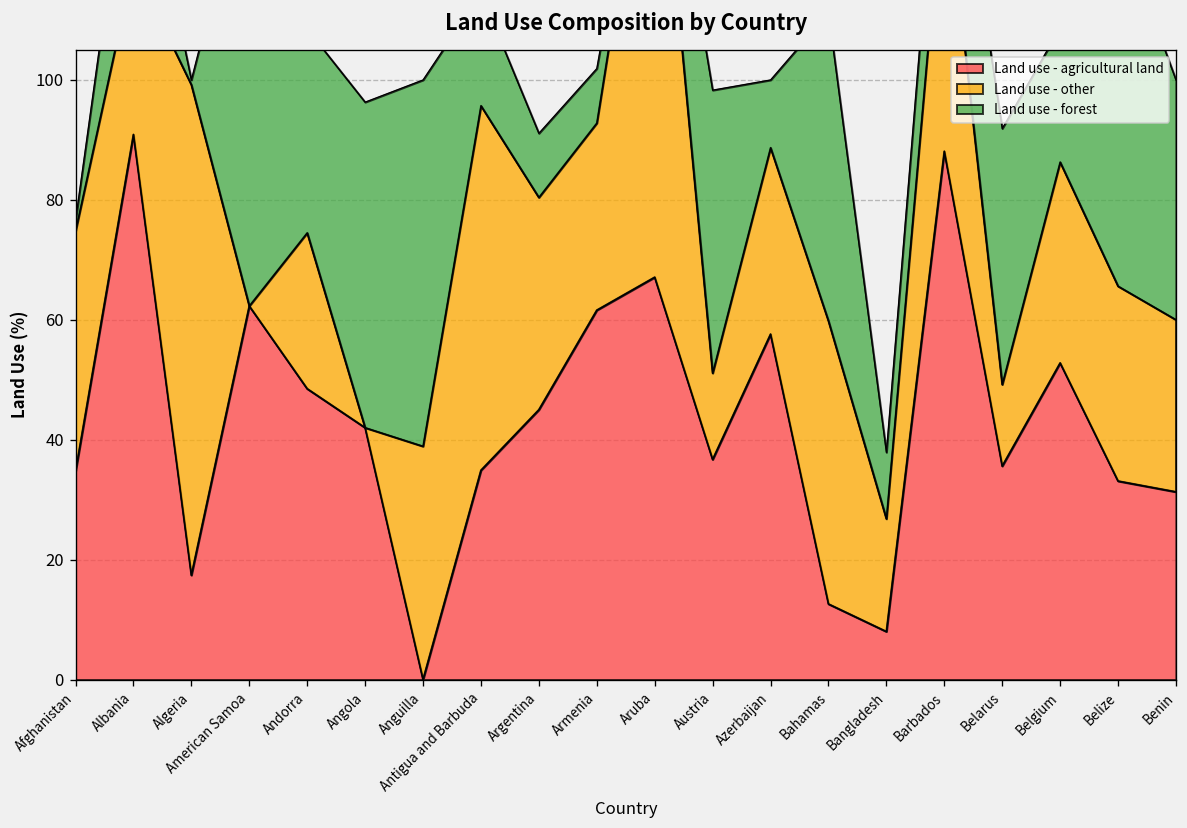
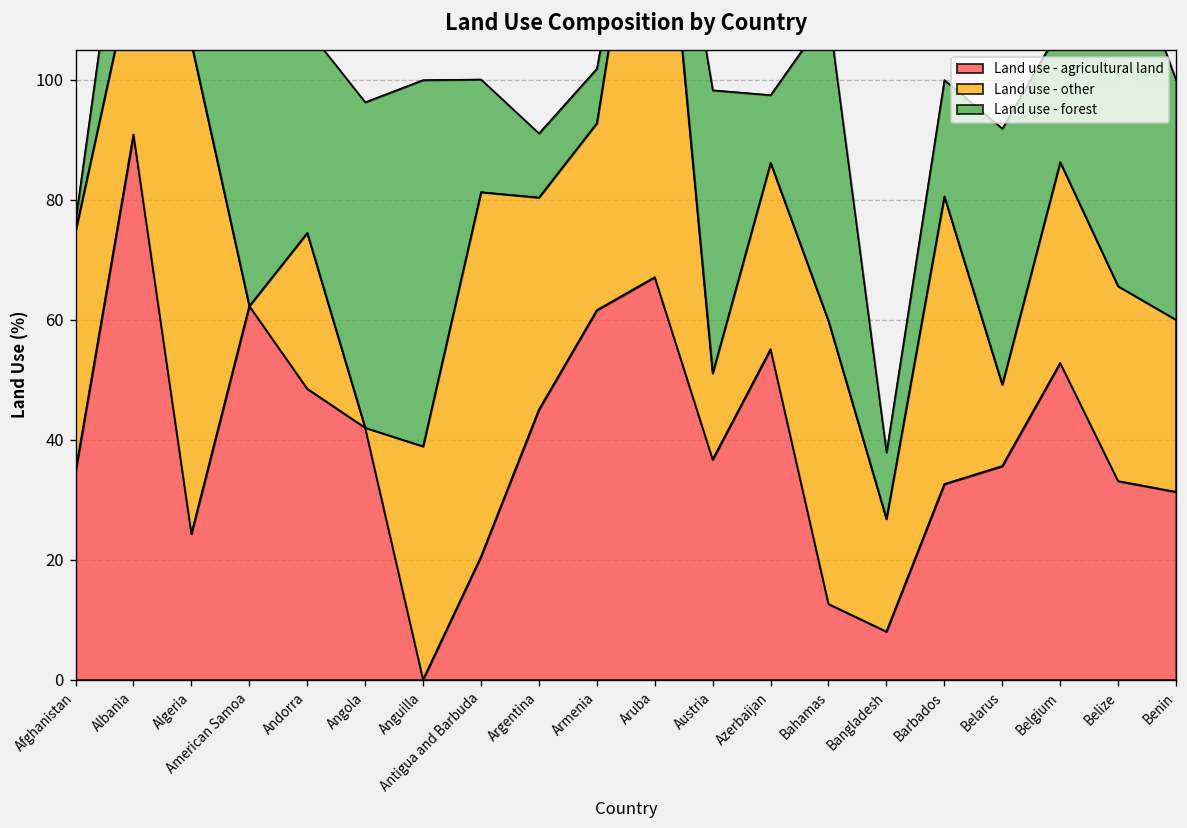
  {
    "Land use - agricultural land": {
      "Afghanistan": 35,
      "Albania": 91,
-     "Algeria": 17,
+     "Algeria": 24,
      "Andorra": 49,
      "Anguilla": 0,
-     "Antigua and Barbuda": 35,
+     "Antigua and Barbuda": 21,
      "Argentina": 45,
      "Armenia": 62,
      "Aruba": 67,
      "Austria": 37,
-     "Azerbaijan": 58,
+     "Azerbaijan": 55,
      "Bahamas": 13,
      "Bangladesh": 8,
-     "Barbados": 88,
+     "Barbados": 33,
      "Belarus": 36,
      "Belgium": 53,
      "Belize": 33,
      "Benin": 31
    },
    "Land use - other": {
      "Afghanistan": 40,
      "Andorra": 26,
      "Anguilla": 39,
      "Antigua and Barbuda": 61,
      "Argentina": 35,
      "Armenia": 31,
      "Austria": 14,
      "Azerbaijan": 31,
      "Bahamas": 47,
      "Bangladesh": 19,
      "Belarus": 14,
      "Belgium": 34,
      "Belize": 32,
      "Benin": 29
    },
    "Land use - forest": {
      "Afghanistan": 2,
      "Angola": 54,
      "Anguilla": 61,
      "Argentina": 11,
      "Armenia": 9,
      "Austria": 47,
      "Azerbaijan": 11,
      "Bangladesh": 11,
      "Belarus": 43,
      "Benin": 40
    }
  }
